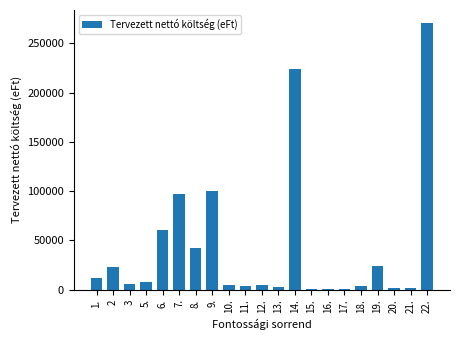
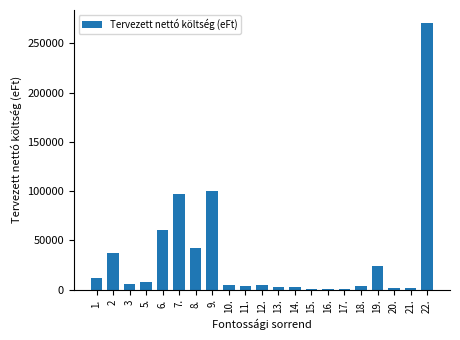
  {
    "1.": 10000,
-   "2": 20000,
+   "2": 40000,
    "3": 10000,
    "5.": 10000,
    "6.": 60000,
    "7.": 100000,
    "8.": 40000,
    "9.": 100000,
    "10.": 10000,
    "11.": 0,
    "12.": 10000,
    "13.": 0,
-   "14.": 220000,
+   "14.": 0,
    "18.": 0,
    "19.": 20000,
    "22.": 270000
  }
